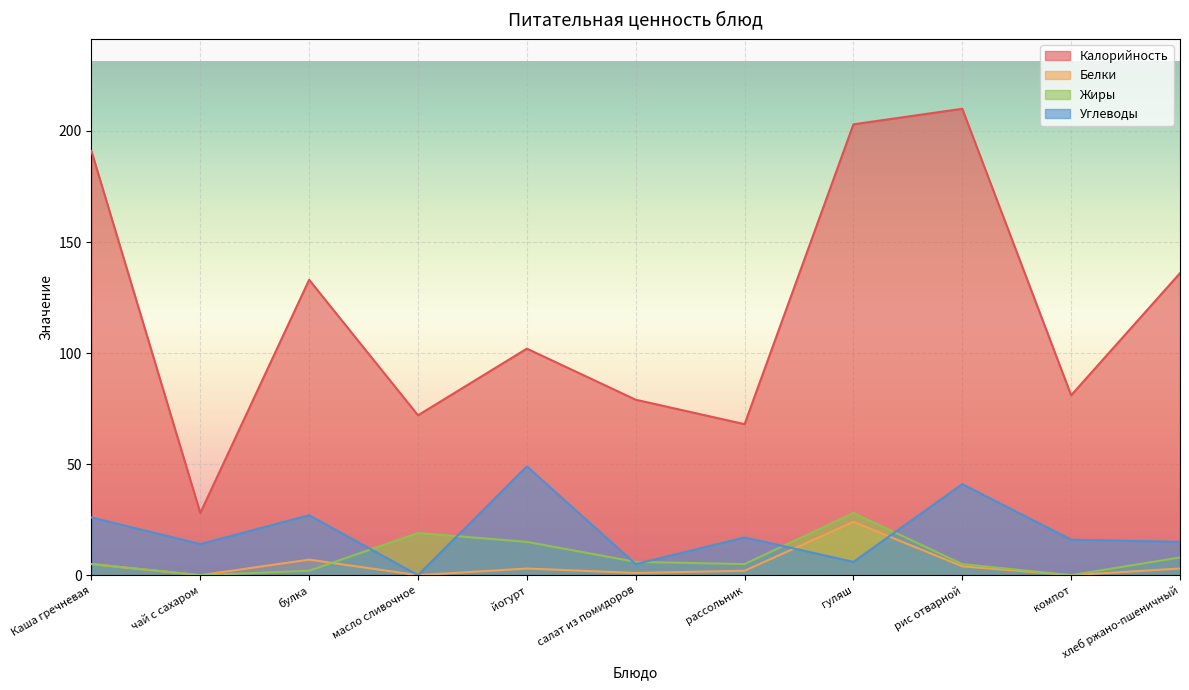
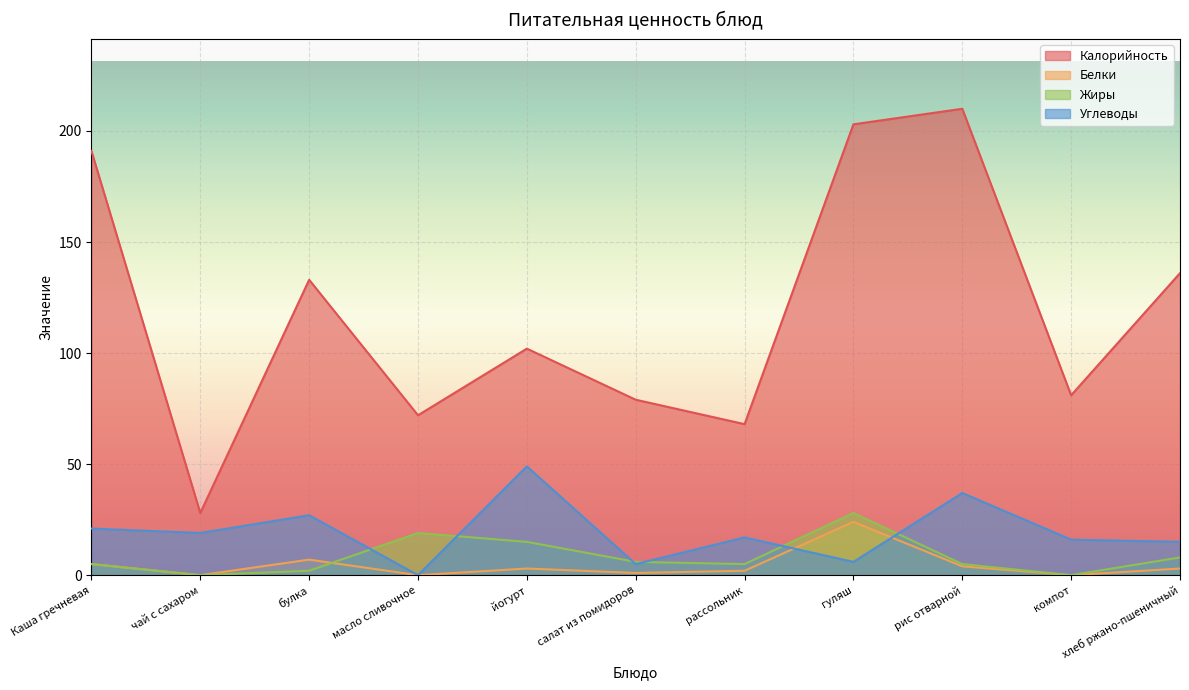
  {
    "Калорийность": {
      "Каша гречневая": 191,
      "чай с сахаром": 28,
      "булка": 133,
      "масло сливочное": 72,
      "йогурт": 102,
      "салат из помидоров": 79,
      "рассольник": 68,
      "гуляш": 203,
      "рис отварной": 210,
      "компот": 81,
      "хлеб ржано-пшеничный": 136
    },
    "Белки": {
      "булка": 7,
      "йогурт": 3,
      "салат из помидоров": 1,
      "рассольник": 2,
      "гуляш": 24,
      "хлеб ржано-пшеничный": 3
    },
    "Жиры": {
      "булка": 2,
      "масло сливочное": 19,
      "йогурт": 15,
      "рассольник": 5,
      "гуляш": 28,
      "хлеб ржано-пшеничный": 8
    },
    "Углеводы": {
-     "Каша гречневая": 26,
-     "чай с сахаром": 14,
+     "Каша гречневая": 21,
+     "чай с сахаром": 19,
      "булка": 27,
      "йогурт": 49,
      "рассольник": 17,
      "гуляш": 6,
-     "рис отварной": 41,
+     "рис отварной": 37,
      "компот": 16,
      "хлеб ржано-пшеничный": 15
    }
  }
